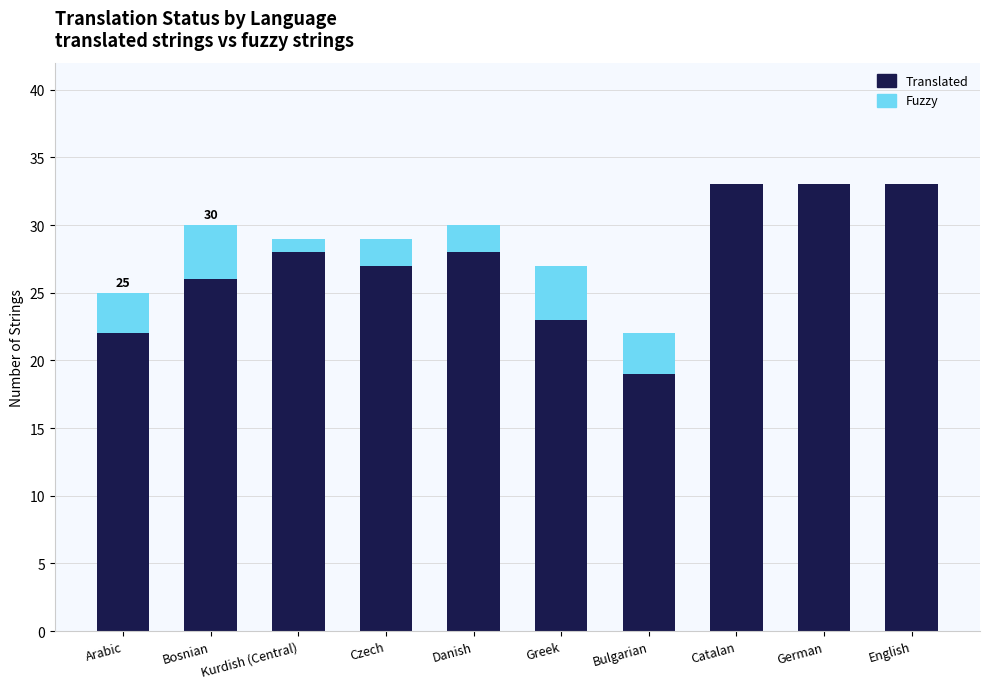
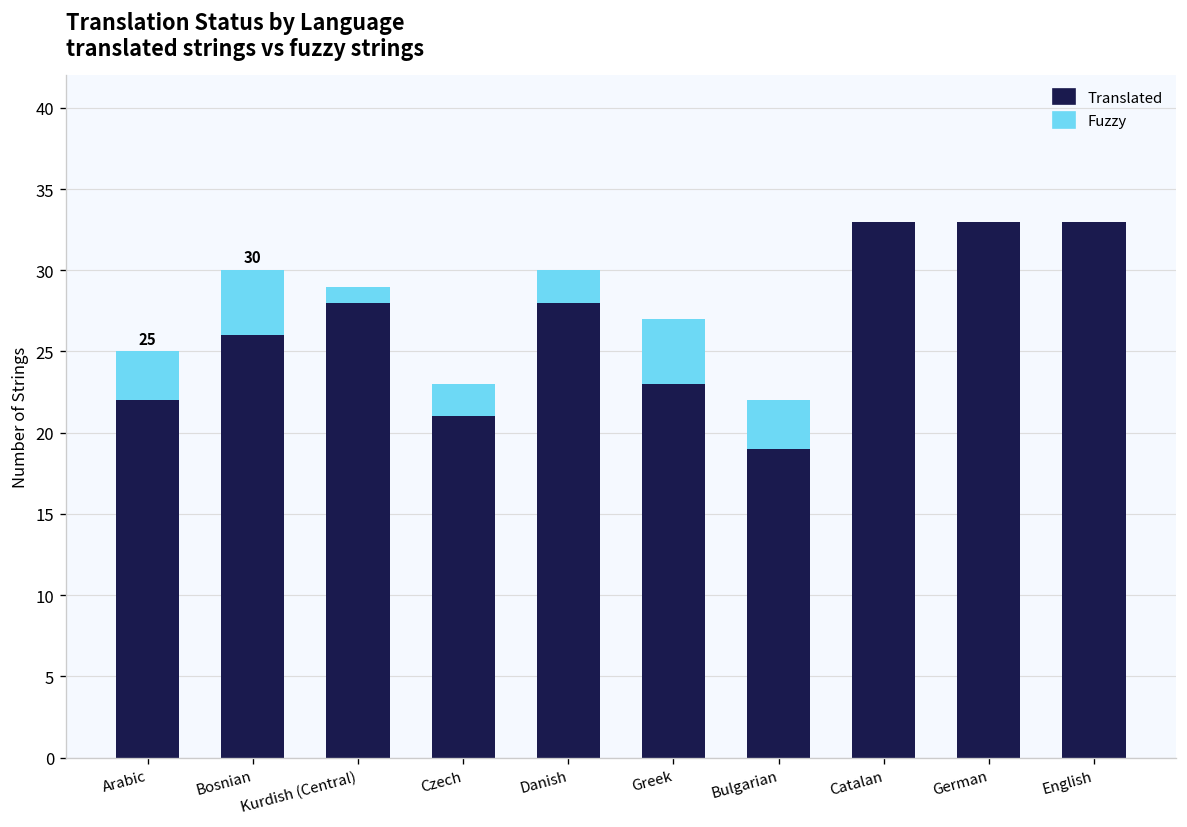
  {
    "Translated": {
      "Arabic": 22,
      "Bosnian": 26,
      "Kurdish (Central)": 28,
-     "Czech": 27,
+     "Czech": 21,
      "Danish": 28,
      "Greek": 23,
      "Bulgarian": 19,
      "Catalan": 33,
      "German": 33,
      "English": 33
    },
    "Fuzzy": {
      "Kurdish (Central)": 1,
      "Czech": 2,
      "Danish": 2,
      "Greek": 4,
      "Bulgarian": 3,
      "Catalan": 0,
      "German": 0,
      "English": 0
    }
  }
